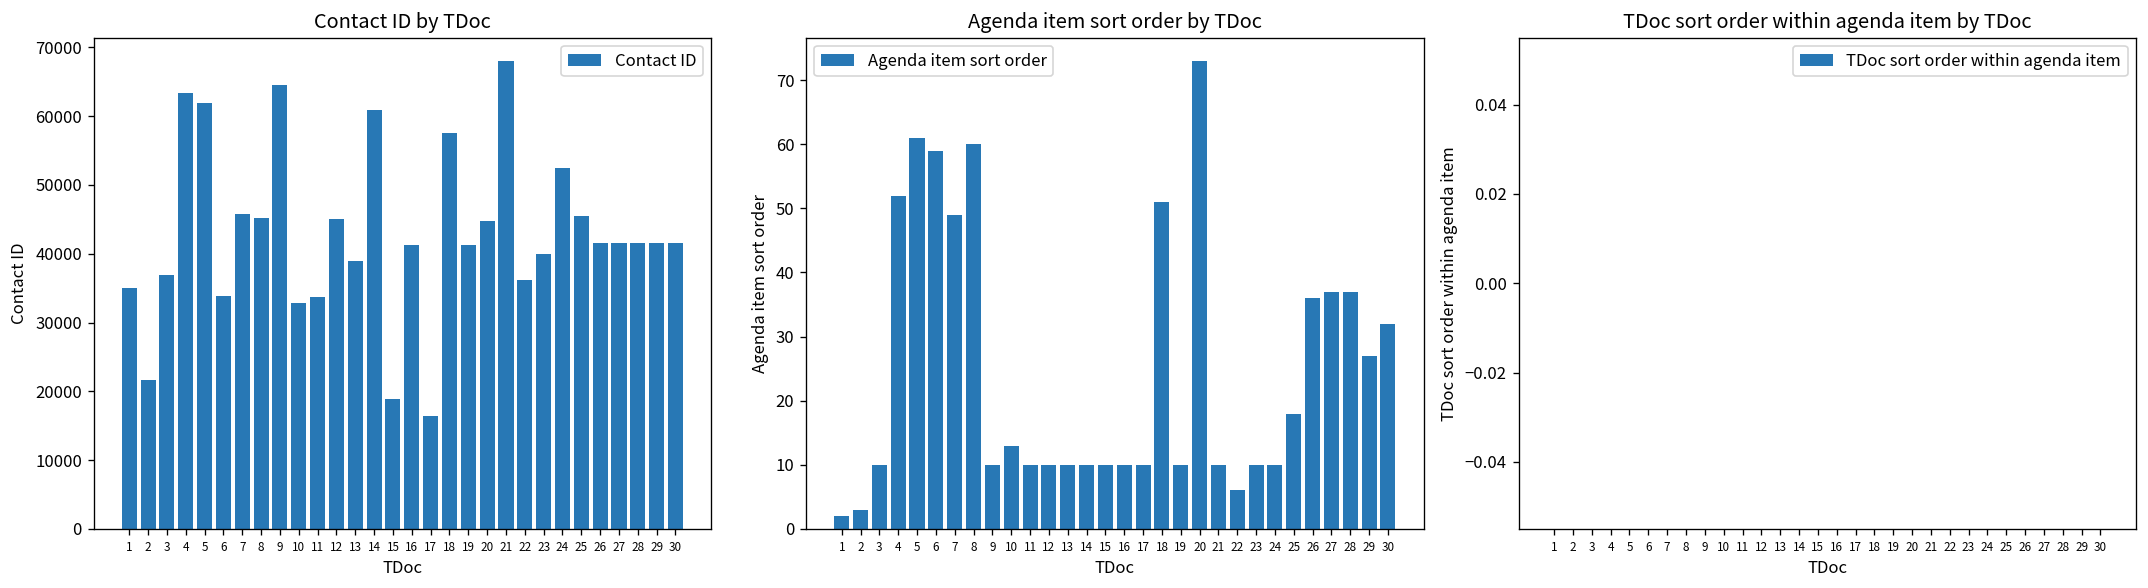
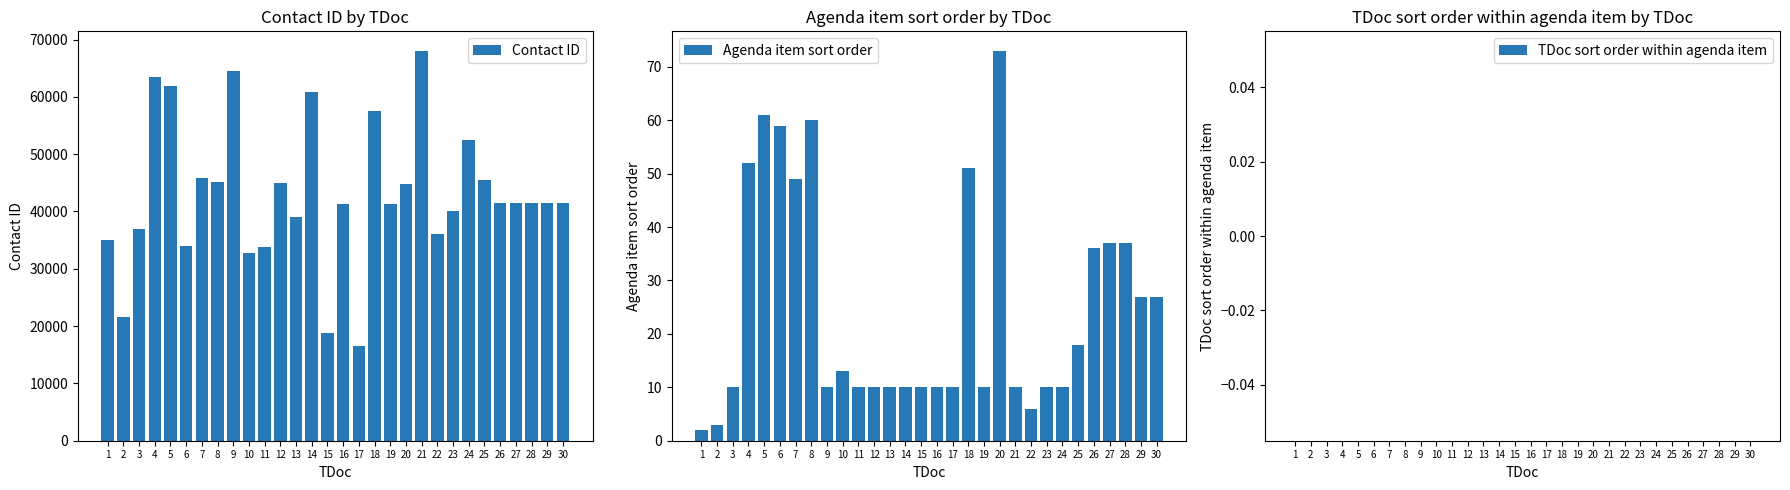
  {
    "Contact ID by TDoc": {
      "1": 35000,
      "2": 22000,
      "3": 37000,
      "4": 63000,
      "5": 62000,
      "6": 34000,
      "7": 46000,
      "8": 45000,
      "9": 65000,
      "10": 33000,
      "11": 34000,
      "12": 45000,
      "13": 39000,
      "14": 61000,
      "15": 19000,
      "16": 41000,
      "17": 16000,
      "18": 57000,
      "19": 41000,
      "20": 45000,
      "21": 68000,
      "22": 36000,
      "23": 40000,
      "24": 52000,
      "25": 45000,
      "26": 42000,
      "27": 42000,
      "28": 42000,
      "29": 42000,
      "30": 42000
    },
    "Agenda item sort order by TDoc": {
      "1": 2,
      "2": 3,
      "3": 10,
      "4": 52,
      "5": 61,
      "6": 59,
      "7": 49,
      "8": 60,
      "9": 10,
      "10": 13,
      "11": 10,
      "12": 10,
      "13": 10,
      "14": 10,
      "15": 10,
      "16": 10,
      "17": 10,
      "18": 51,
      "19": 10,
      "20": 73,
      "21": 10,
      "22": 6,
      "23": 10,
      "24": 10,
      "25": 18,
      "26": 36,
      "27": 37,
      "28": 37,
      "29": 27,
-     "30": 32
+     "30": 27
    },
    "TDoc sort order within agenda item by TDoc": {
      "1": 0.000,
      "2": 0.000,
      "3": 0.000,
      "4": 0.000,
      "5": 0.000,
      "6": 0.000,
      "7": 0.000,
      "8": 0.000,
      "9": 0.000,
      "10": 0.000,
      "11": 0.000,
      "12": 0.000,
      "13": 0.000,
      "14": 0.000,
      "15": 0.000,
      "16": 0.000,
      "17": 0.000,
      "18": 0.000,
      "19": 0.000,
      "20": 0.000,
      "21": 0.000,
      "22": 0.000,
      "23": 0.000,
      "24": 0.000,
      "25": 0.000,
      "26": 0.000,
      "27": 0.000,
      "28": 0.000,
      "29": 0.000,
      "30": 0.000
    }
  }
